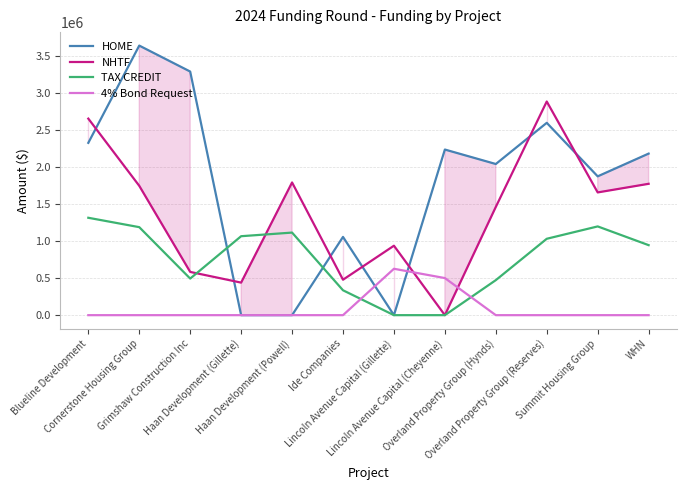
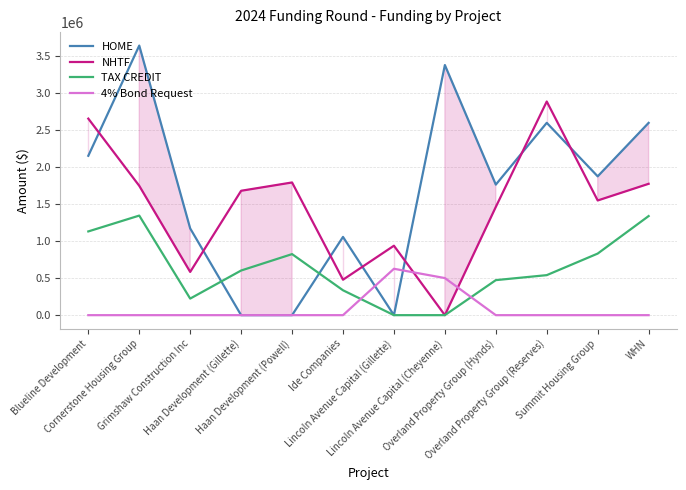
  {
    "HOME": {
-     "Blueline Development": 2300000,
+     "Blueline Development": 2200000,
      "Cornerstone Housing Group": 3600000,
-     "Grimshaw Construction Inc": 3300000,
+     "Grimshaw Construction Inc": 1200000,
      "Ide Companies": 1100000,
-     "Lincoln Avenue Capital (Cheyenne)": 2200000,
-     "Overland Property Group (Hynds)": 2000000,
+     "Lincoln Avenue Capital (Cheyenne)": 3400000,
+     "Overland Property Group (Hynds)": 1800000,
      "Overland Property Group (Reserves)": 2600000,
      "Summit Housing Group": 1900000,
-     "WHN": 2200000
+     "WHN": 2600000
    },
    "NHTF": {
      "Blueline Development": 2700000,
      "Cornerstone Housing Group": 1700000,
      "Grimshaw Construction Inc": 600000,
-     "Haan Development (Gillette)": 400000,
+     "Haan Development (Gillette)": 1700000,
      "Haan Development (Powell)": 1800000,
      "Ide Companies": 500000,
      "Lincoln Avenue Capital (Gillette)": 900000,
      "Overland Property Group (Hynds)": 1500000,
      "Overland Property Group (Reserves)": 2900000,
-     "Summit Housing Group": 1700000,
+     "Summit Housing Group": 1600000,
      "WHN": 1800000
    },
    "TAX CREDIT": {
-     "Blueline Development": 1300000,
-     "Cornerstone Housing Group": 1200000,
-     "Grimshaw Construction Inc": 500000,
-     "Haan Development (Gillette)": 1100000,
-     "Haan Development (Powell)": 1100000,
+     "Blueline Development": 1100000,
+     "Cornerstone Housing Group": 1300000,
+     "Grimshaw Construction Inc": 200000,
+     "Haan Development (Gillette)": 600000,
+     "Haan Development (Powell)": 800000,
      "Ide Companies": 300000,
      "Overland Property Group (Hynds)": 500000,
-     "Overland Property Group (Reserves)": 1000000,
-     "Summit Housing Group": 1200000,
-     "WHN": 900000
+     "Overland Property Group (Reserves)": 500000,
+     "Summit Housing Group": 800000,
+     "WHN": 1300000
    },
    "4% Bond Request": {
      "Blueline Development": 0,
      "Cornerstone Housing Group": 0,
      "Grimshaw Construction Inc": 0,
      "Ide Companies": 0,
      "Lincoln Avenue Capital (Gillette)": 600000,
      "Lincoln Avenue Capital (Cheyenne)": 500000,
      "Overland Property Group (Hynds)": 0,
      "Overland Property Group (Reserves)": 0,
      "Summit Housing Group": 0,
      "WHN": 0
    }
  }
